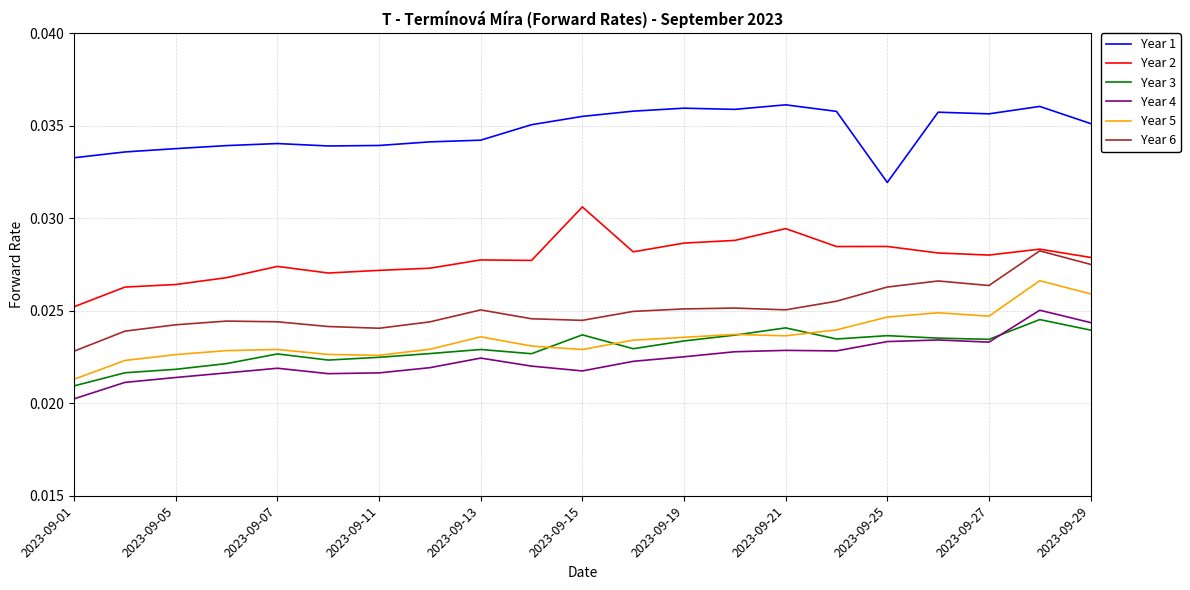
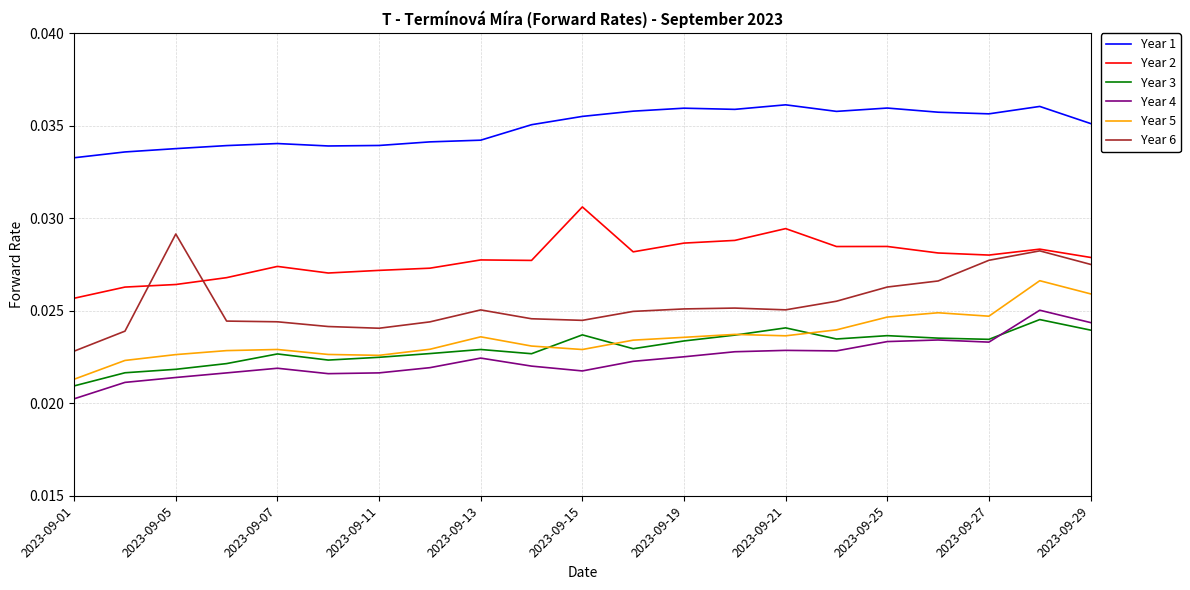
  {
    "Year 1": {
      "2023-09-01": 0.0333,
      "2023-09-05": 0.0338,
      "2023-09-07": 0.0340,
      "2023-09-11": 0.0339,
      "2023-09-13": 0.0342,
      "2023-09-15": 0.0355,
      "2023-09-19": 0.0359,
      "2023-09-21": 0.0361,
-     "2023-09-25": 0.0319,
+     "2023-09-25": 0.0359,
      "2023-09-27": 0.0356,
      "2023-09-29": 0.0351
    },
    "Year 2": {
-     "2023-09-01": 0.0252,
+     "2023-09-01": 0.0257,
      "2023-09-05": 0.0264,
      "2023-09-07": 0.0274,
      "2023-09-11": 0.0272,
      "2023-09-13": 0.0277,
      "2023-09-15": 0.0306,
      "2023-09-19": 0.0287,
      "2023-09-21": 0.0294,
      "2023-09-25": 0.0285,
      "2023-09-27": 0.0280,
      "2023-09-29": 0.0279
    },
    "Year 3": {
      "2023-09-01": 0.0209,
      "2023-09-05": 0.0218,
      "2023-09-07": 0.0227,
      "2023-09-13": 0.0229,
      "2023-09-15": 0.0237,
      "2023-09-19": 0.0234,
      "2023-09-21": 0.0241,
      "2023-09-25": 0.0237,
      "2023-09-27": 0.0235,
      "2023-09-29": 0.0240
    },
    "Year 4": {
      "2023-09-01": 0.0202,
      "2023-09-05": 0.0214,
      "2023-09-07": 0.0219,
      "2023-09-11": 0.0216,
      "2023-09-13": 0.0224,
      "2023-09-15": 0.0217,
      "2023-09-19": 0.0225,
      "2023-09-21": 0.0229,
      "2023-09-25": 0.0233,
      "2023-09-27": 0.0233,
      "2023-09-29": 0.0244
    },
    "Year 5": {
      "2023-09-01": 0.0213,
      "2023-09-05": 0.0226,
      "2023-09-07": 0.0229,
      "2023-09-13": 0.0236,
      "2023-09-15": 0.0229,
      "2023-09-19": 0.0236,
      "2023-09-21": 0.0236,
      "2023-09-25": 0.0247,
      "2023-09-27": 0.0247,
      "2023-09-29": 0.0259
    },
    "Year 6": {
      "2023-09-01": 0.0228,
-     "2023-09-05": 0.0242,
+     "2023-09-05": 0.0291,
      "2023-09-07": 0.0244,
      "2023-09-11": 0.0241,
      "2023-09-13": 0.0250,
      "2023-09-15": 0.0245,
      "2023-09-19": 0.0251,
      "2023-09-21": 0.0250,
      "2023-09-25": 0.0263,
-     "2023-09-27": 0.0264,
+     "2023-09-27": 0.0277,
      "2023-09-29": 0.0275
    }
  }
